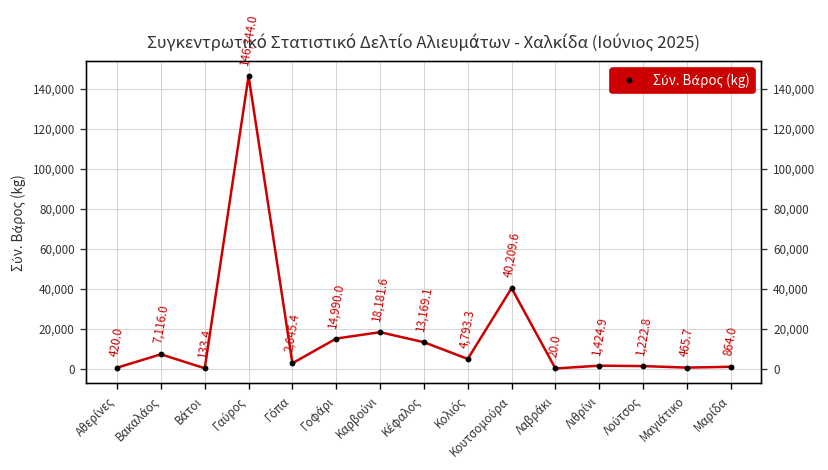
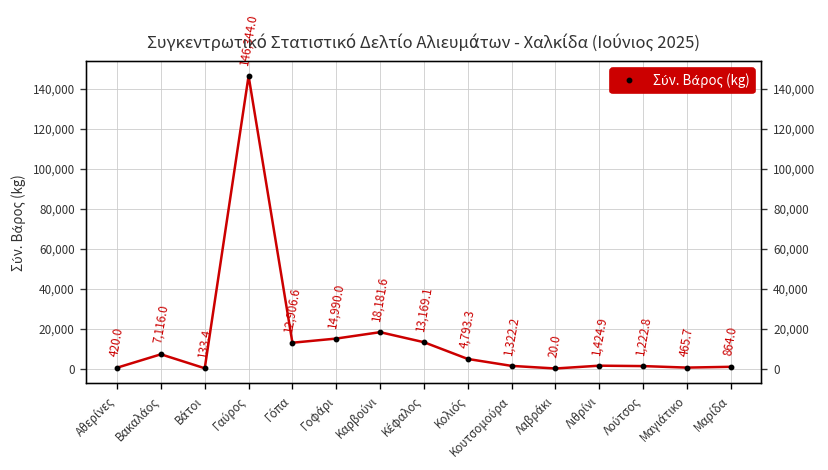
  {
    "Αθερίνες": "420.0",
    "Βακαλάος": "7,116.0",
    "Βάτοι": "133.4",
    "Γαύρος": "146,344.0",
-   "Γόπα": "2,645.4",
+   "Γόπα": "12,906.6",
    "Γοφάρι": "14,990.0",
    "Καρβούνι": "18,181.6",
    "Κέφαλος": "13,169.1",
    "Κολιός": "4,793.3",
-   "Κουτσομούρα": "40,209.6",
+   "Κουτσομούρα": "1,322.2",
    "Λαβράκι": "20.0",
    "Λιθρίνι": "1,424.9",
    "Λούτσος": "1,222.8",
    "Μαγιάτικο": "465.7",
    "Μαρίδα": "864.0"
  }
